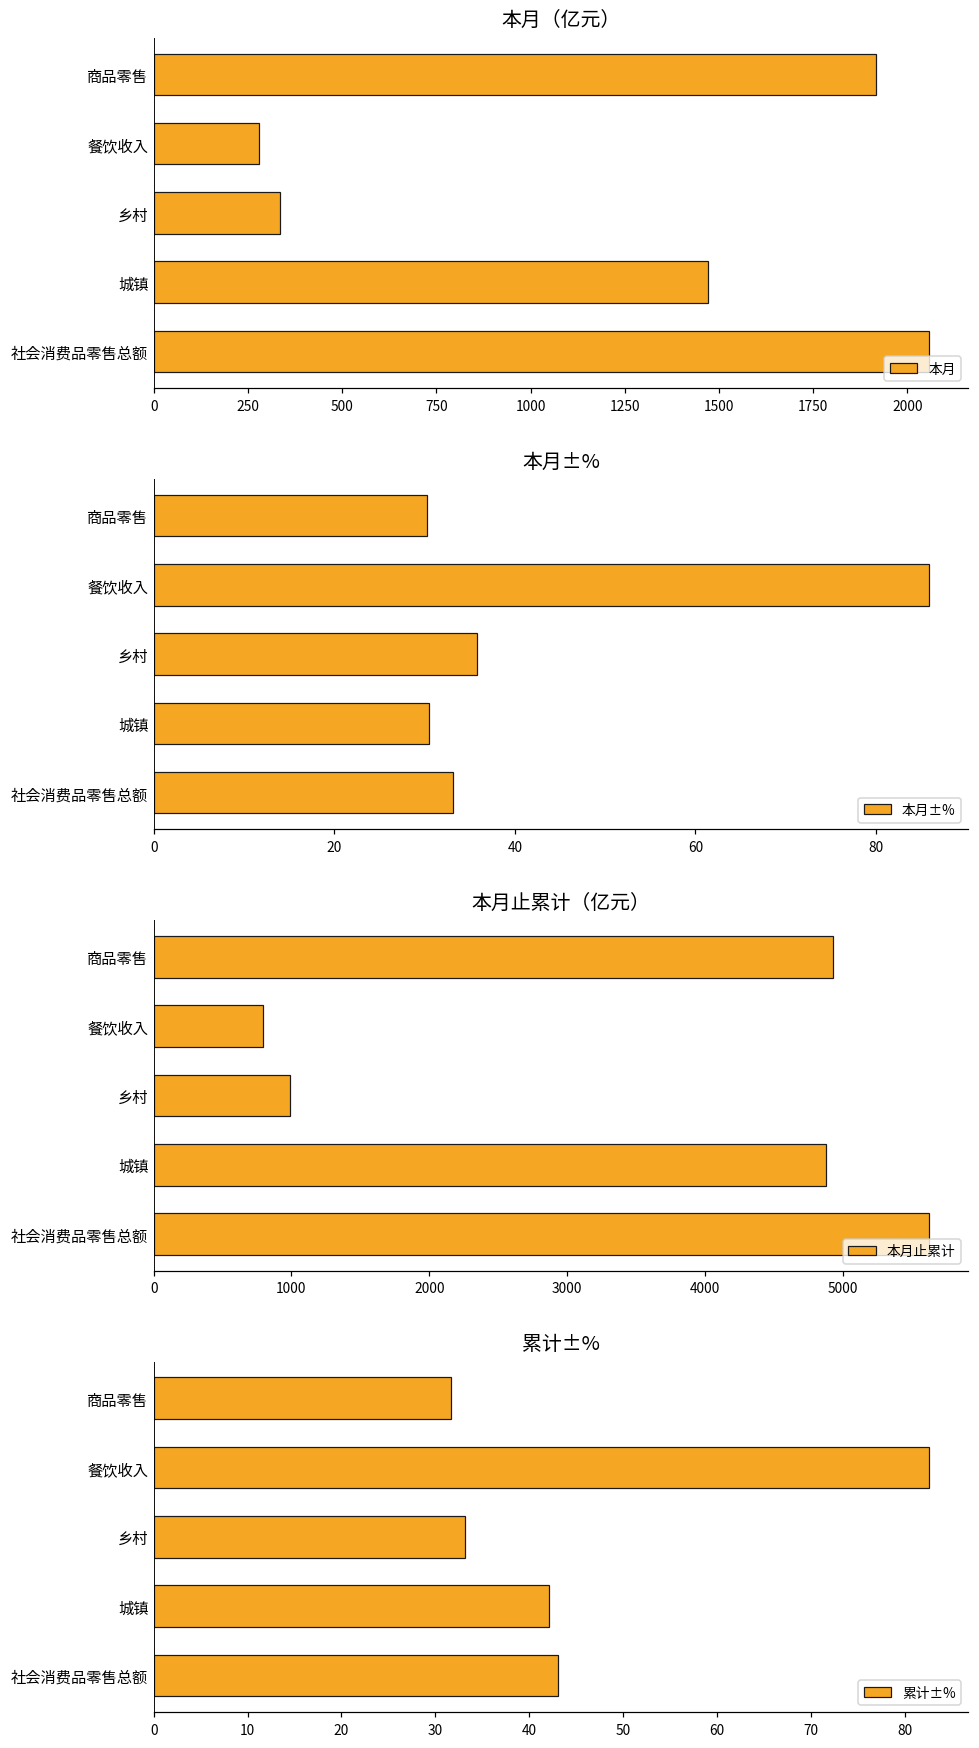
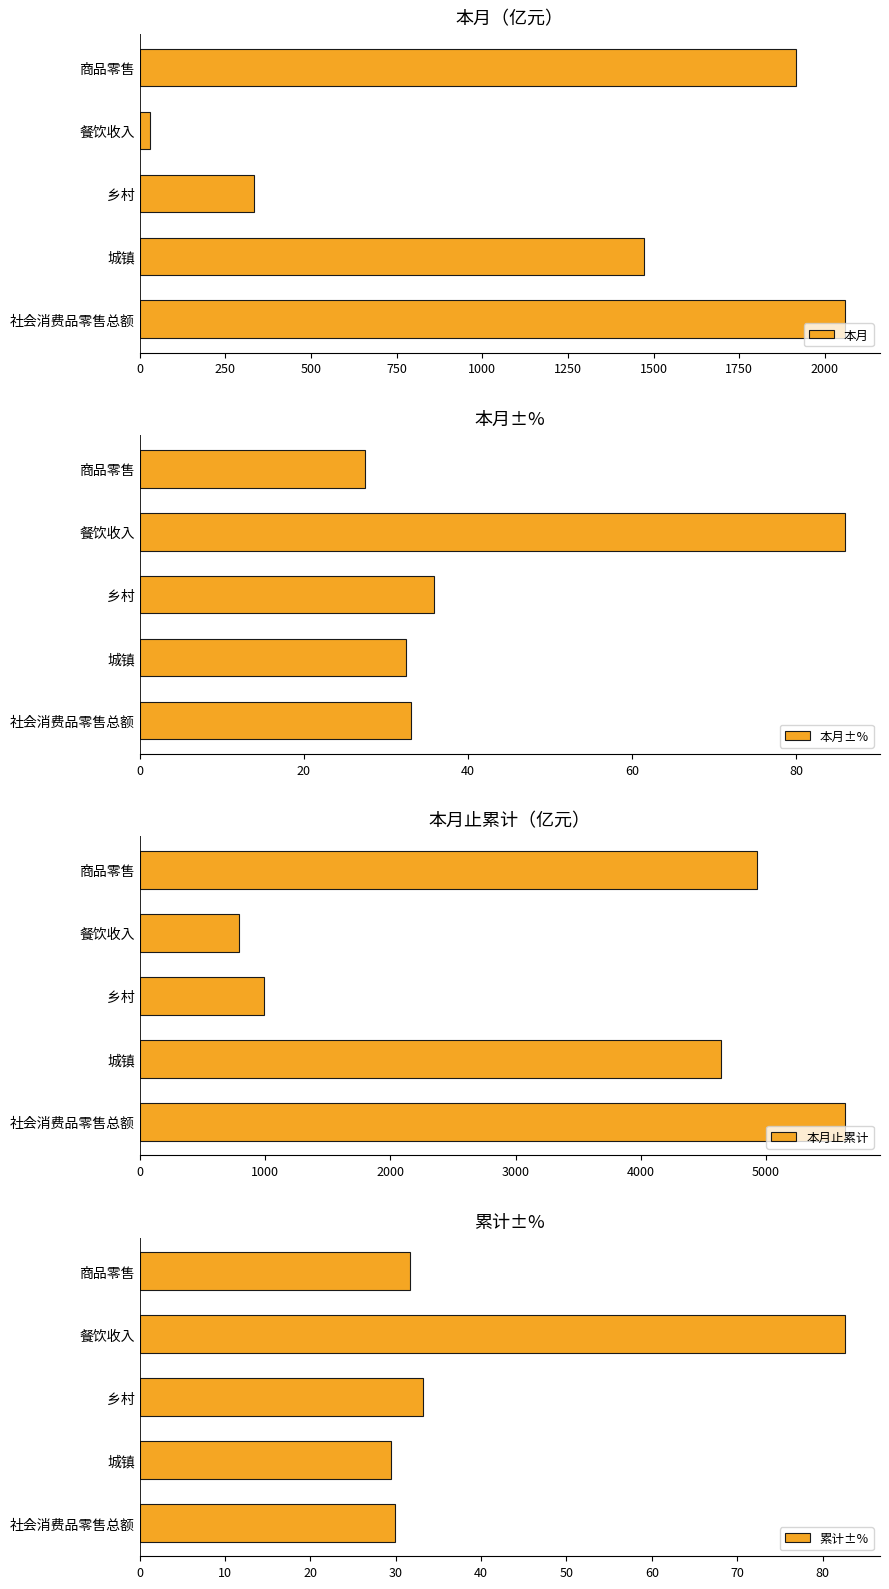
  {
    "本月（亿元）": {
      "商品零售": 1920,
-     "餐饮收入": 280,
+     "餐饮收入": 30,
      "乡村": 330,
      "城镇": 1470,
      "社会消费品零售总额": 2060
    },
    "本月±%": {
-     "商品零售": 30,
+     "商品零售": 27,
      "餐饮收入": 86,
      "乡村": 36,
-     "城镇": 31,
+     "城镇": 33,
      "社会消费品零售总额": 33
    },
    "本月止累计（亿元）": {
      "商品零售": 4930,
      "餐饮收入": 800,
      "乡村": 990,
-     "城镇": 4880,
+     "城镇": 4640,
      "社会消费品零售总额": 5630
    },
    "累计±%": {
      "商品零售": 32,
      "餐饮收入": 83,
      "乡村": 33,
-     "城镇": 42,
-     "社会消费品零售总额": 43
+     "城镇": 29,
+     "社会消费品零售总额": 30
    }
  }
